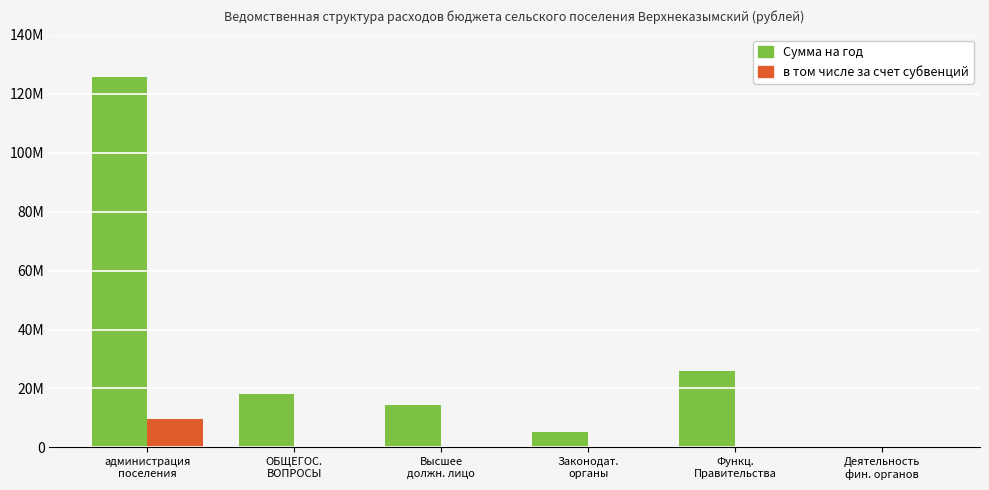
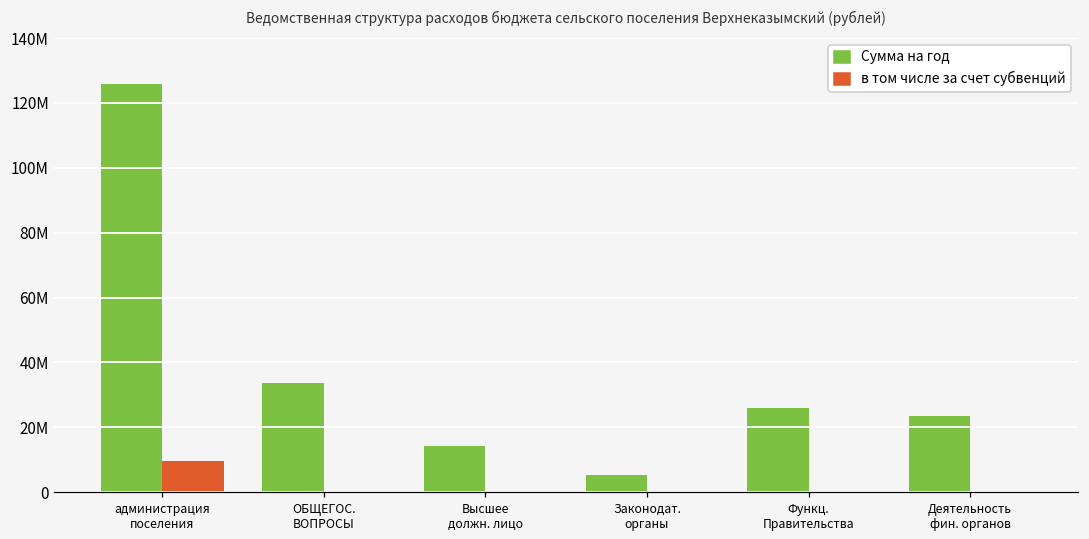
  {
    "Сумма на год": {
      "администрация поселения": "126М",
-     "ОБЩЕГОС. ВОПРОСЫ": "18М",
+     "ОБЩЕГОС. ВОПРОСЫ": "34М",
      "Высшее должн. лицо": "14М",
      "Законодат. органы": "5М",
      "Функц. Правительства": "26М",
-     "Деятельность фин. органов": "0М"
+     "Деятельность фин. органов": "23М"
    },
    "в том числе за счет субвенций": {
      "администрация поселения": "10М",
      "ОБЩЕГОС. ВОПРОСЫ": "0М",
      "Высшее должн. лицо": "0М",
      "Законодат. органы": "0М",
      "Функц. Правительства": "0М",
      "Деятельность фин. органов": "0М"
    }
  }
